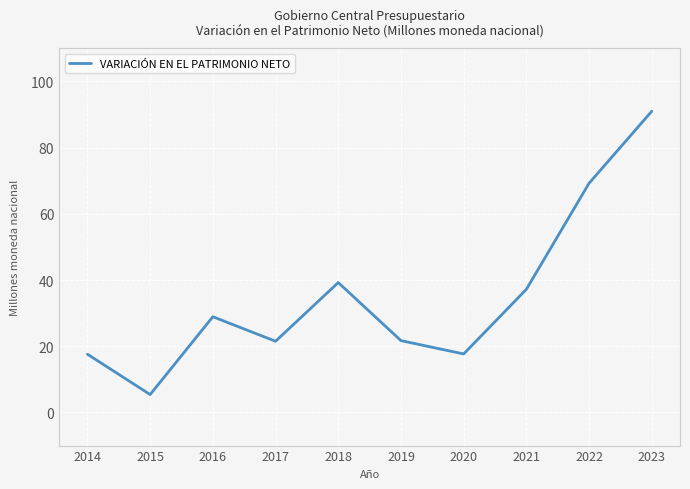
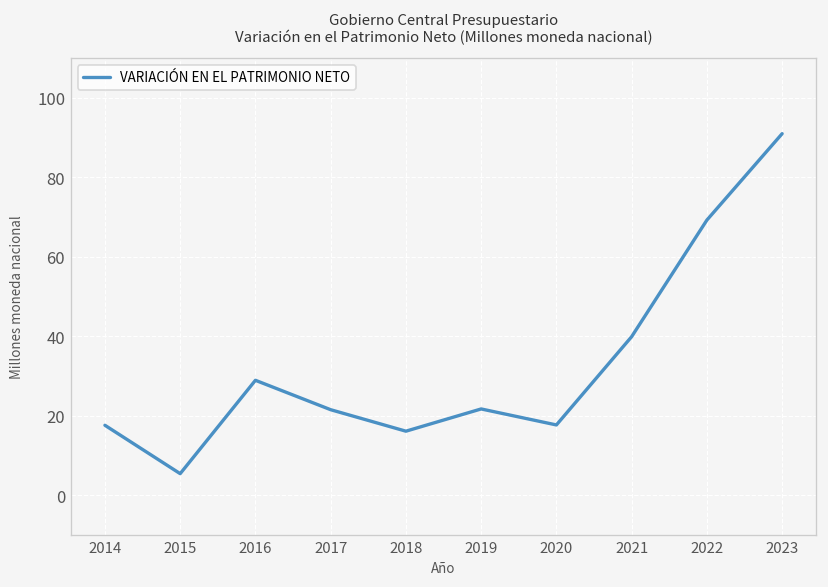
  {
    "2014": 18,
    "2015": 5,
    "2016": 29,
    "2017": 22,
-   "2018": 39,
+   "2018": 16,
    "2019": 22,
    "2020": 18,
-   "2021": 37,
+   "2021": 40,
    "2022": 69,
    "2023": 91
  }
